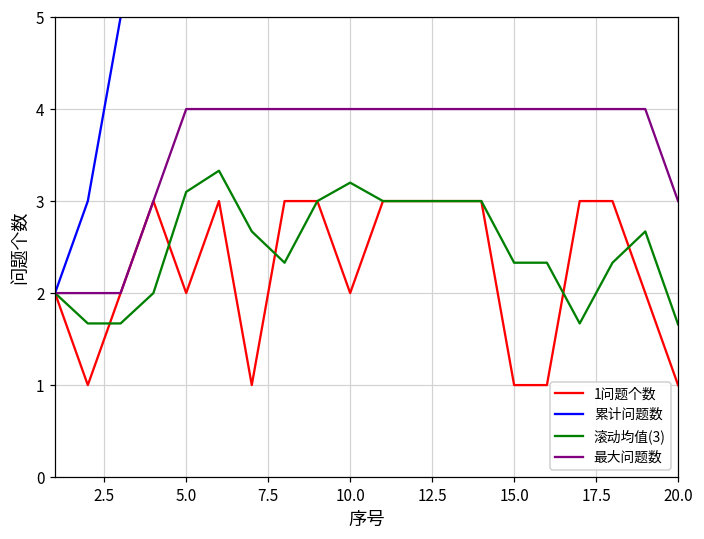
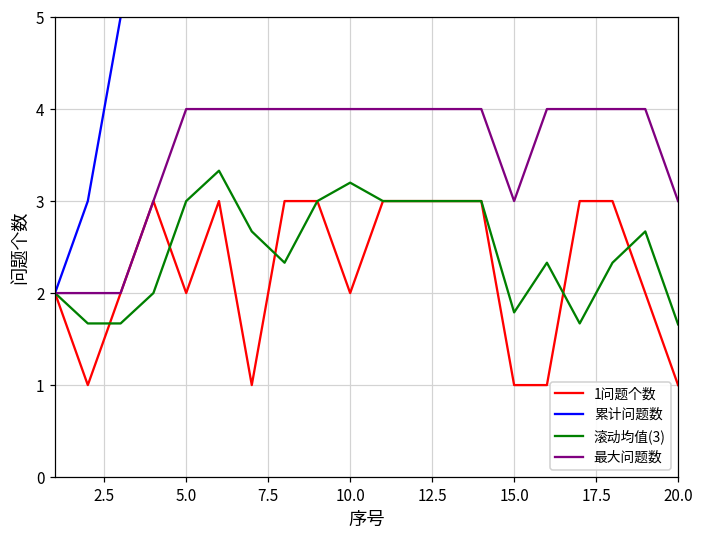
  {
    "1问题个数": {
      "5.0": 2.0,
      "10.0": 2.0,
      "15.0": 1.0,
      "20.0": 1.0
    },
    "滚动均值(3)": {
-     "5.0": 3.1,
+     "5.0": 3.0,
      "10.0": 3.2,
-     "15.0": 2.3,
+     "15.0": 1.8,
      "20.0": 1.7
    },
    "最大问题数": {
      "5.0": 4,
      "10.0": 4,
-     "15.0": 4,
+     "15.0": 3,
      "20.0": 3
    }
  }
